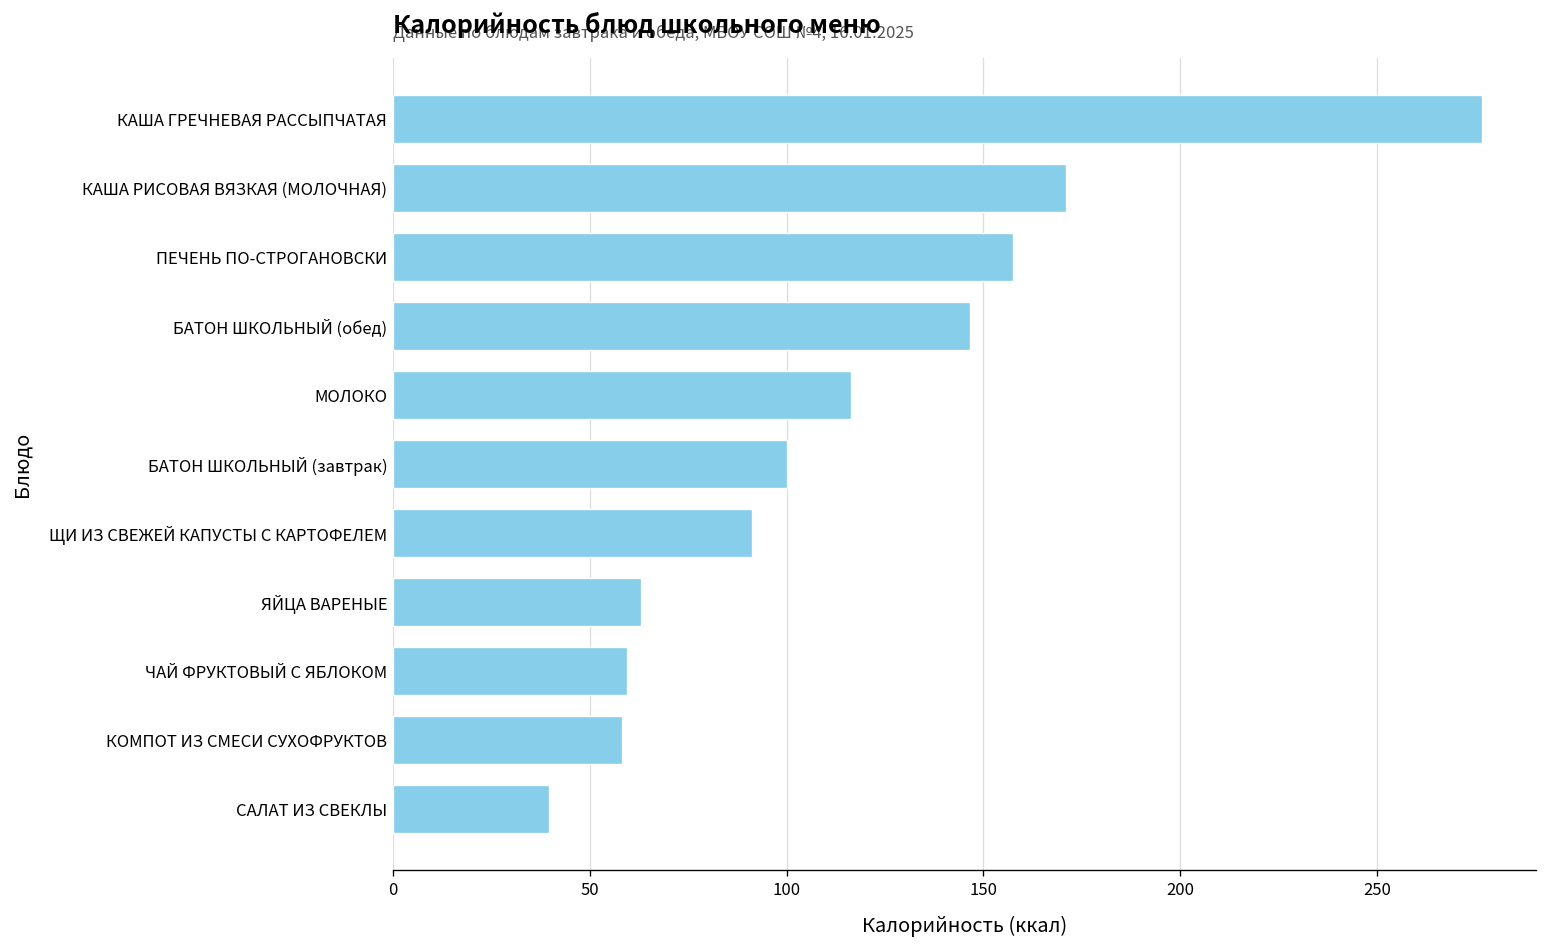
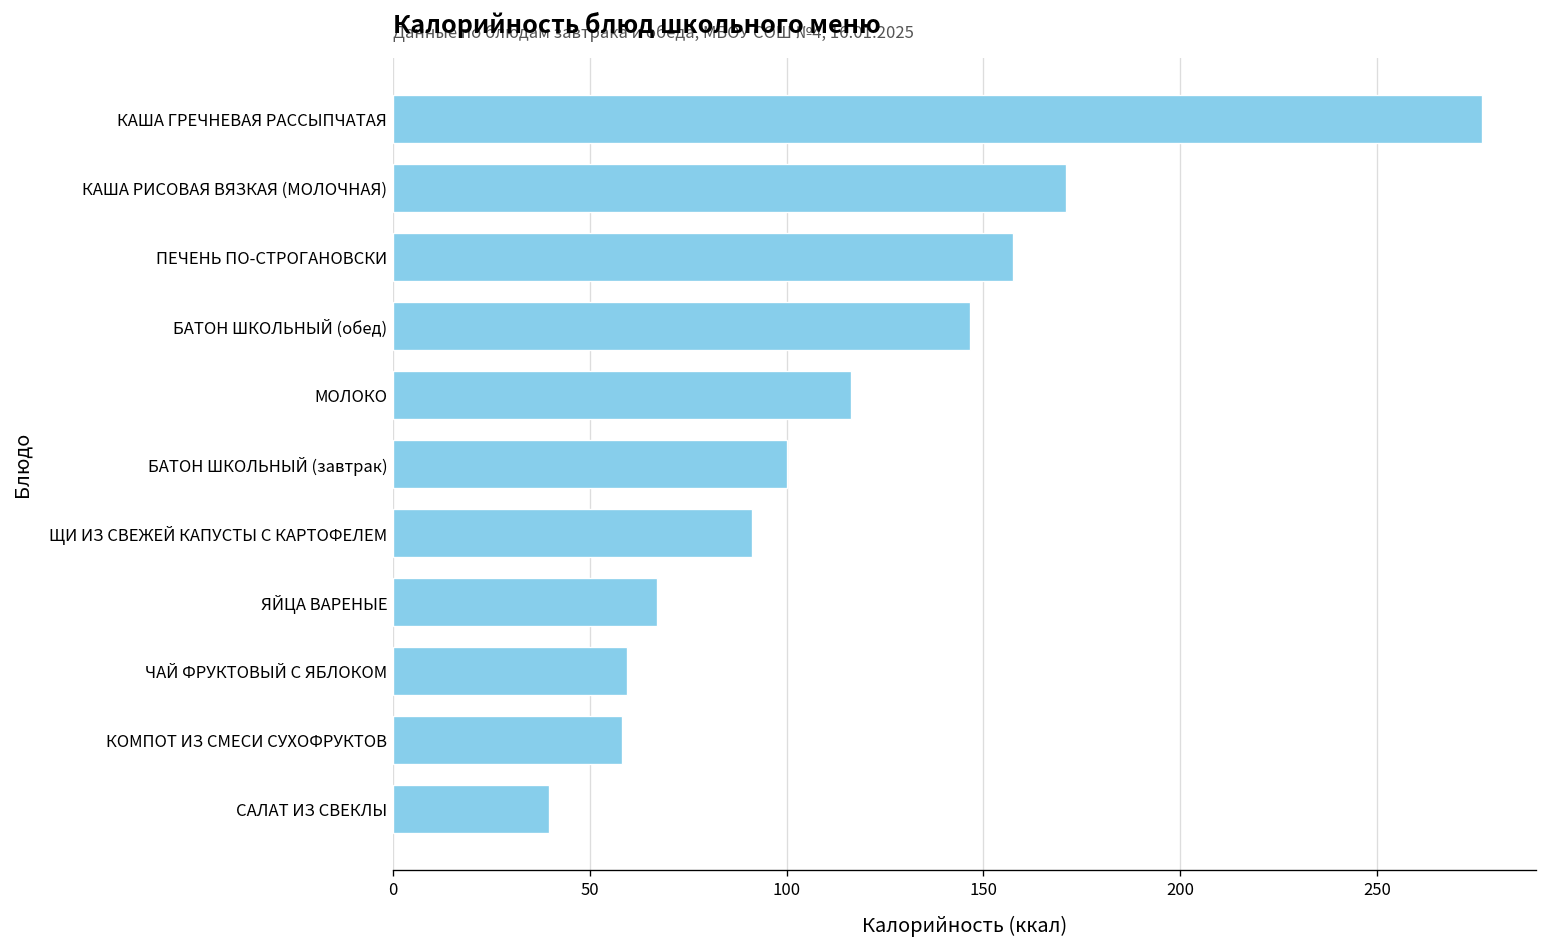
  {
    "КАША ГРЕЧНЕВАЯ РАССЫПЧАТАЯ": 277,
    "КАША РИСОВАЯ ВЯЗКАЯ (МОЛОЧНАЯ)": 171,
    "ПЕЧЕНЬ ПО-СТРОГАНОВСКИ": 158,
    "БАТОН ШКОЛЬНЫЙ (обед)": 147,
    "МОЛОКО": 116,
    "БАТОН ШКОЛЬНЫЙ (завтрак)": 100,
    "ЩИ ИЗ СВЕЖЕЙ КАПУСТЫ С КАРТОФЕЛЕМ": 91,
-   "ЯЙЦА ВАРЕНЫЕ": 63,
+   "ЯЙЦА ВАРЕНЫЕ": 67,
    "ЧАЙ ФРУКТОВЫЙ С ЯБЛОКОМ": 59,
    "КОМПОТ ИЗ СМЕСИ СУХОФРУКТОВ": 58,
    "САЛАТ ИЗ СВЕКЛЫ": 40
  }
